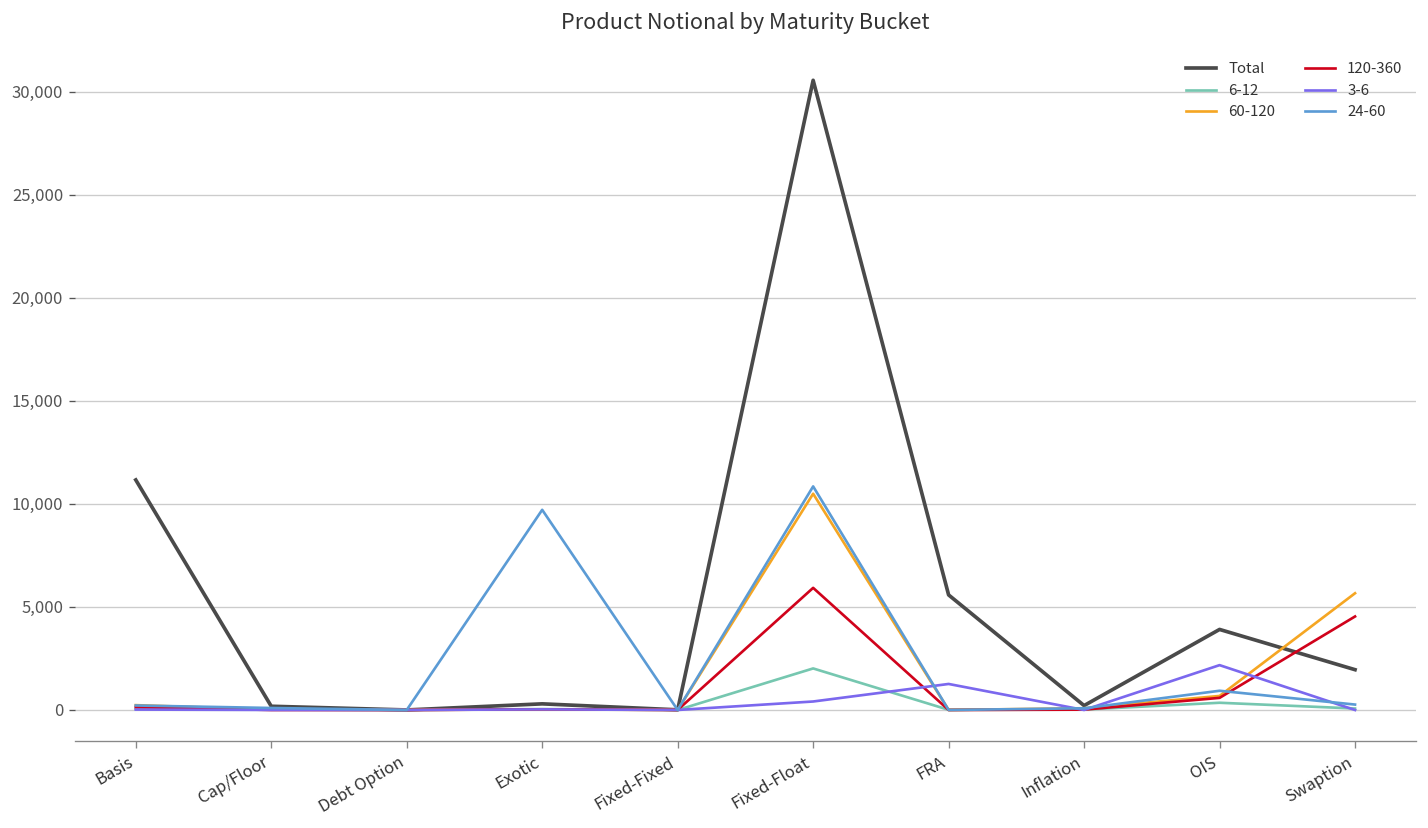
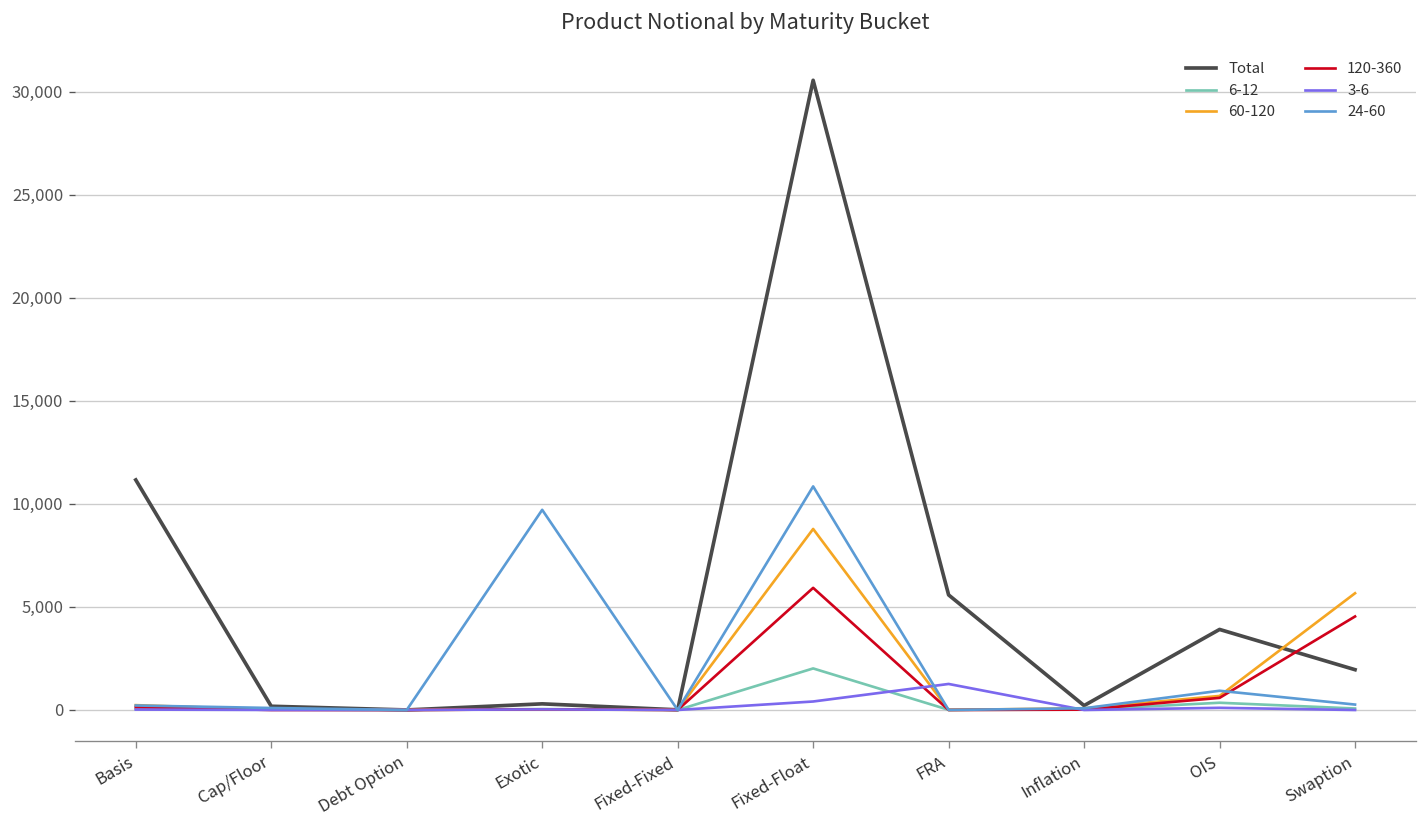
  {
    "Total": {
      "Basis": "11,200",
      "Exotic": "300",
      "Fixed-Float": "30,600",
      "FRA": "5,600",
      "OIS": "3,900",
      "Swaption": "2,000"
    },
    "6-12": {
      "Fixed-Float": "2,000",
      "OIS": "400"
    },
    "60-120": {
-     "Fixed-Float": "10,500",
+     "Fixed-Float": "8,800",
      "Swaption": "5,700"
    },
    "120-360": {
      "Fixed-Float": "5,900",
      "Swaption": "4,500"
    },
    "3-6": {
      "Fixed-Float": "400",
      "FRA": "1,300",
-     "OIS": "2,200"
+     "OIS": "100"
    },
    "24-60": {
      "Exotic": "9,700",
      "Fixed-Float": "10,800",
      "OIS": "900",
      "Swaption": "300"
    }
  }
